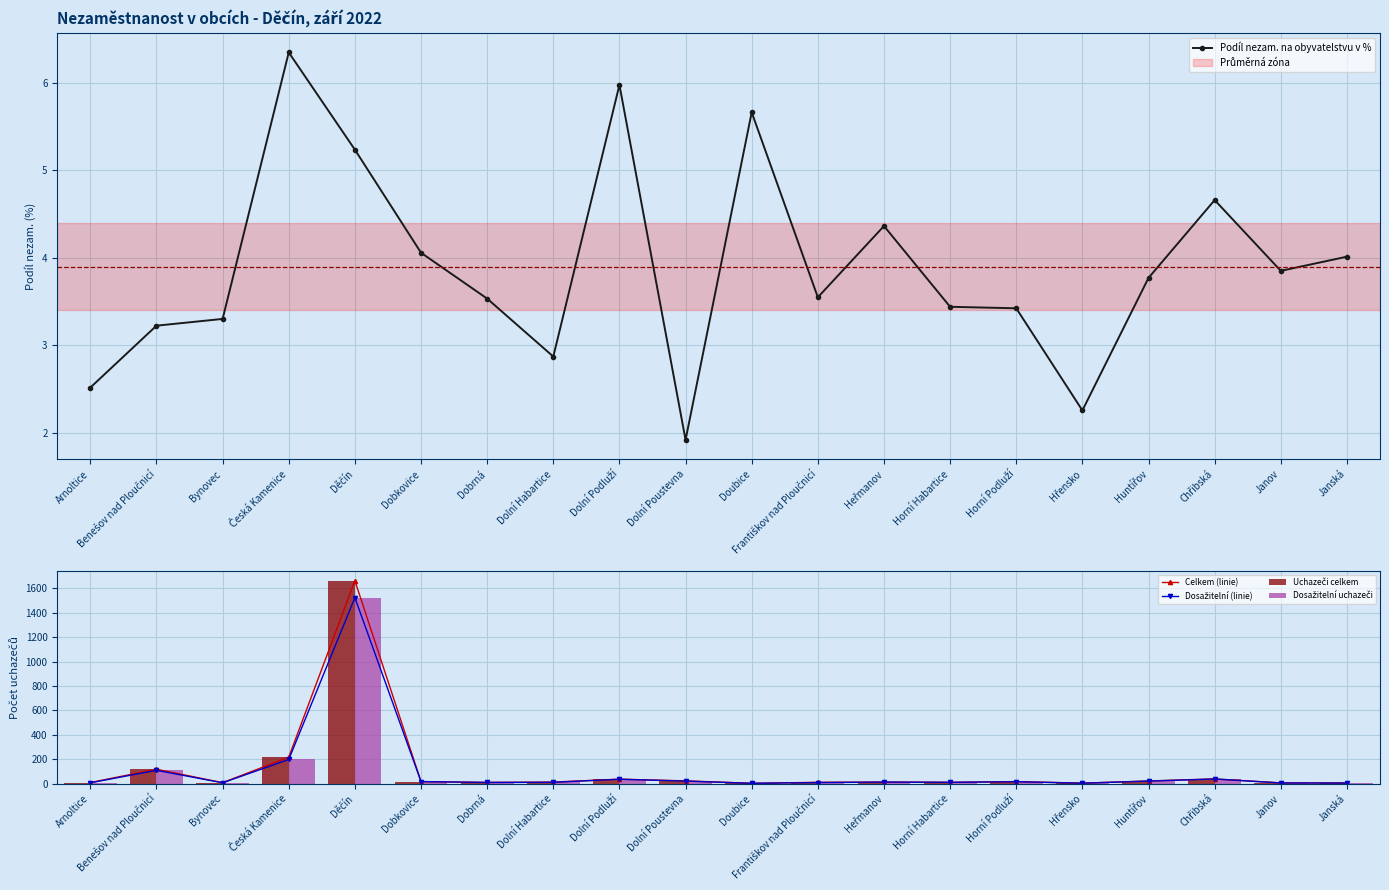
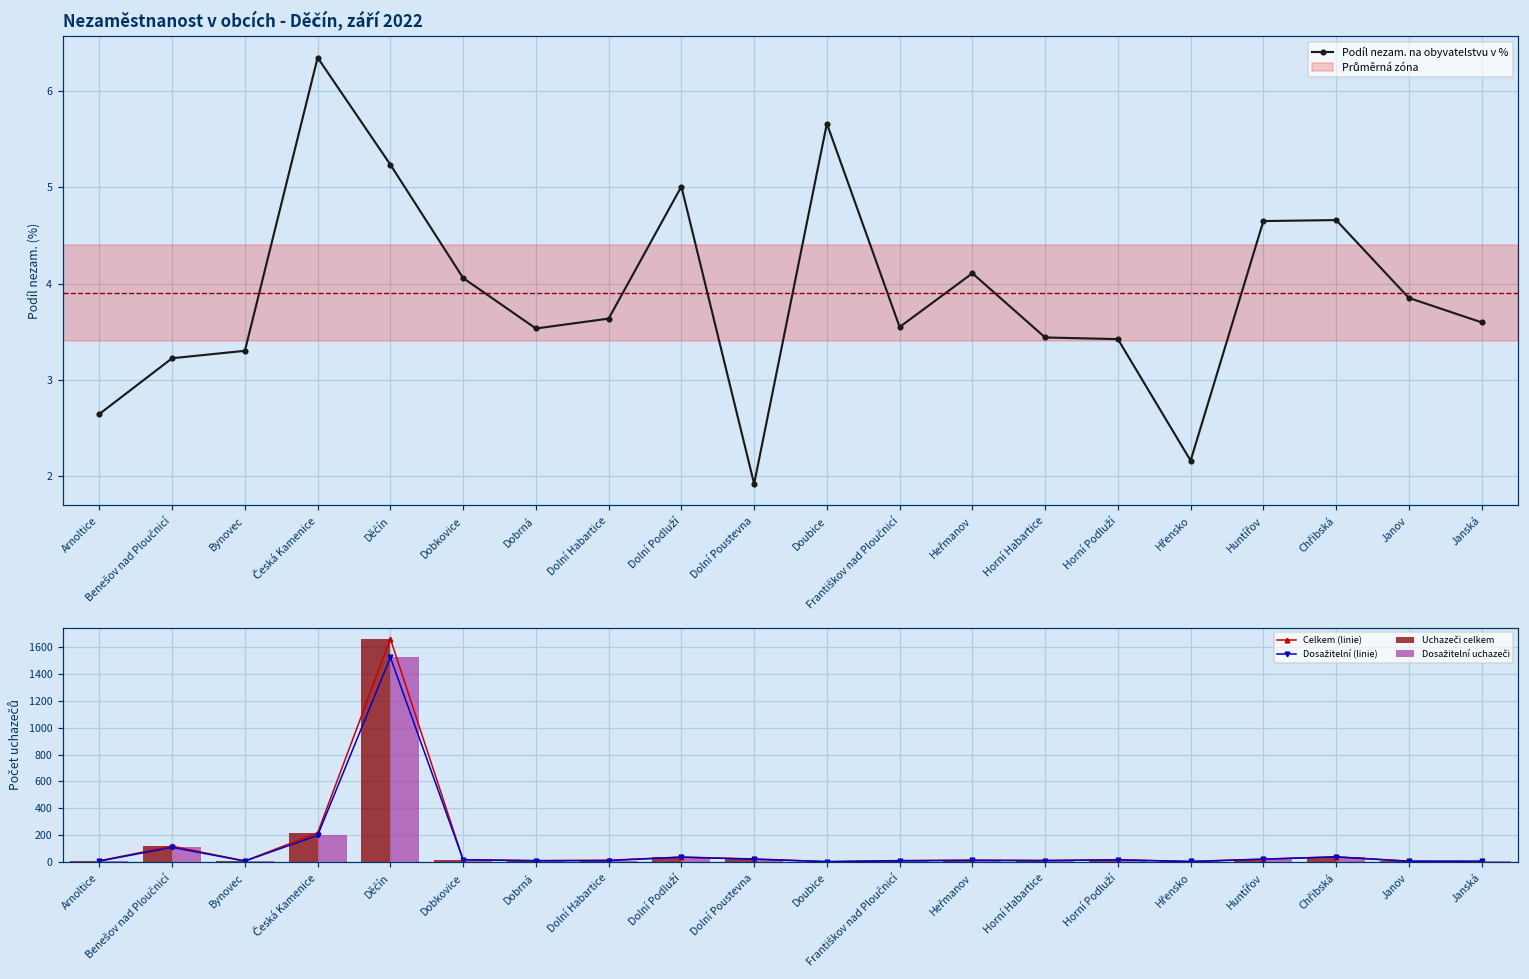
  {
    "Nezaměstnanost v obcích - Děčín, září 2022": {
-     "Arnoltice": 2.5,
+     "Arnoltice": 2.6,
      "Benešov nad Ploučnicí": 3.2,
      "Bynovec": 3.3,
      "Česká Kamenice": 6.3,
      "Děčín": 5.2,
      "Dobkovice": 4.1,
      "Dobrná": 3.5,
-     "Dolní Habartice": 2.9,
-     "Dolní Podluží": 6.0,
+     "Dolní Habartice": 3.6,
+     "Dolní Podluží": 5.0,
      "Dolní Poustevna": 1.9,
      "Doubice": 5.7,
      "Františkov nad Ploučnicí": 3.5,
-     "Heřmanov": 4.4,
+     "Heřmanov": 4.1,
      "Horní Habartice": 3.4,
      "Horní Podluží": 3.4,
-     "Hřensko": 2.3,
-     "Huntířov": 3.8,
+     "Hřensko": 2.2,
+     "Huntířov": 4.6,
      "Chřibská": 4.7,
      "Janov": 3.9,
-     "Janská": 4.0
+     "Janská": 3.6
    }
  }
